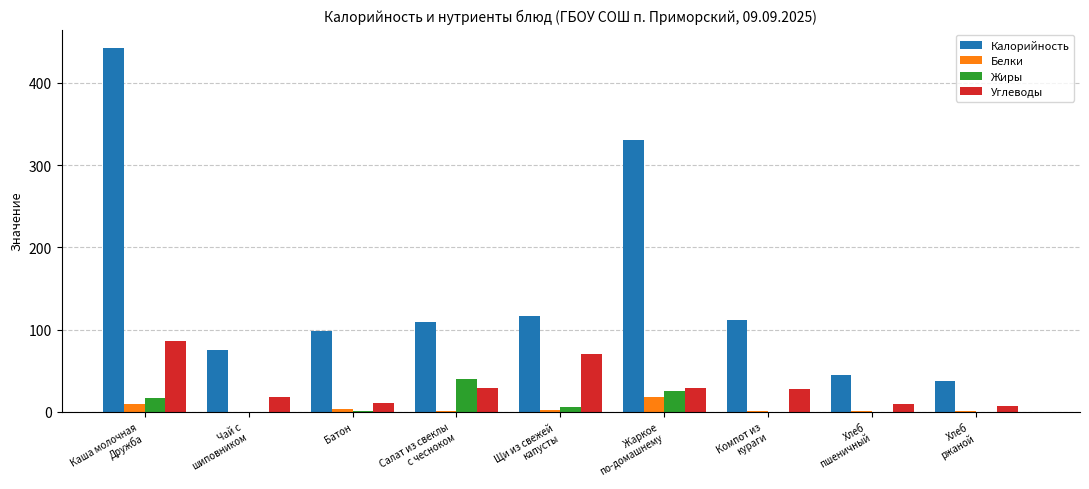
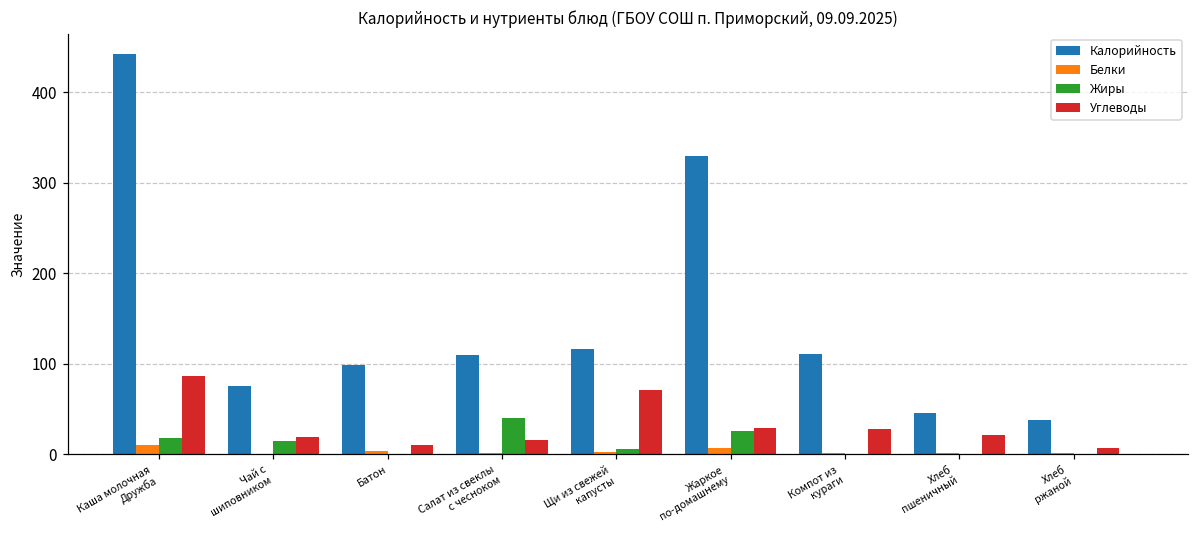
  {
    "Калорийность": {
      "Каша молочная Дружба": 440,
      "Чай с шиповником": 80,
      "Батон": 100,
      "Салат из свеклы с чесноком": 110,
      "Щи из свежей капусты": 120,
      "Жаркое по-домашнему": 330,
      "Компот из кураги": 110,
      "Хлеб пшеничный": 50,
      "Хлеб ржаной": 40
    },
    "Белки": {
      "Каша молочная Дружба": 10,
      "Батон": 0,
-     "Жаркое по-домашнему": 20
+     "Жаркое по-домашнему": 10
    },
    "Жиры": {
      "Каша молочная Дружба": 20,
-     "Чай с шиповником": 0,
+     "Чай с шиповником": 10,
      "Салат из свеклы с чесноком": 40,
      "Щи из свежей капусты": 10,
      "Жаркое по-домашнему": 30
    },
    "Углеводы": {
      "Каша молочная Дружба": 90,
      "Чай с шиповником": 20,
      "Батон": 10,
-     "Салат из свеклы с чесноком": 30,
+     "Салат из свеклы с чесноком": 20,
      "Щи из свежей капусты": 70,
      "Жаркое по-домашнему": 30,
      "Компот из кураги": 30,
-     "Хлеб пшеничный": 10,
+     "Хлеб пшеничный": 20,
      "Хлеб ржаной": 10
    }
  }
